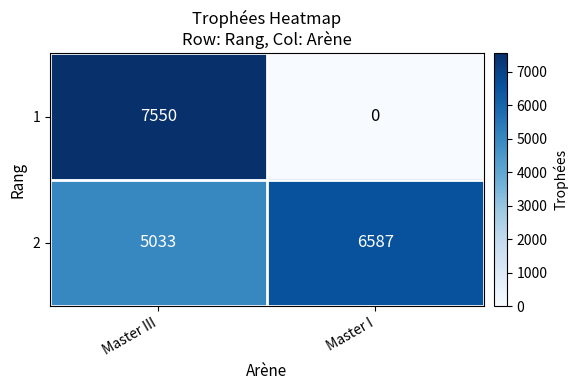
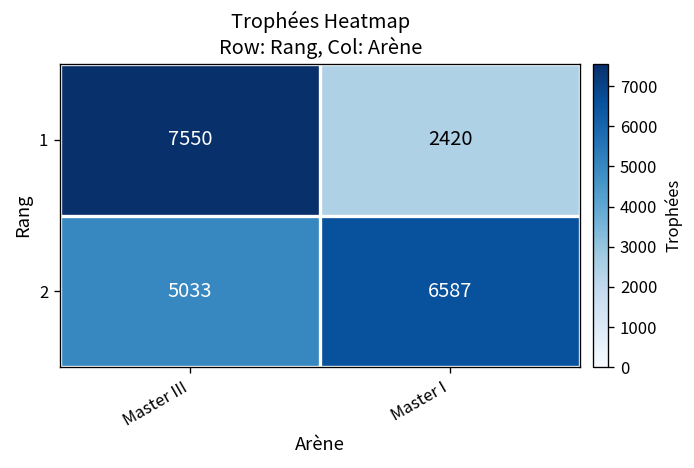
  {
    "1": {
      "Master III": 7550,
-     "Master I": 0
+     "Master I": 2420
    },
    "2": {
      "Master III": 5033,
      "Master I": 6587
    }
  }
